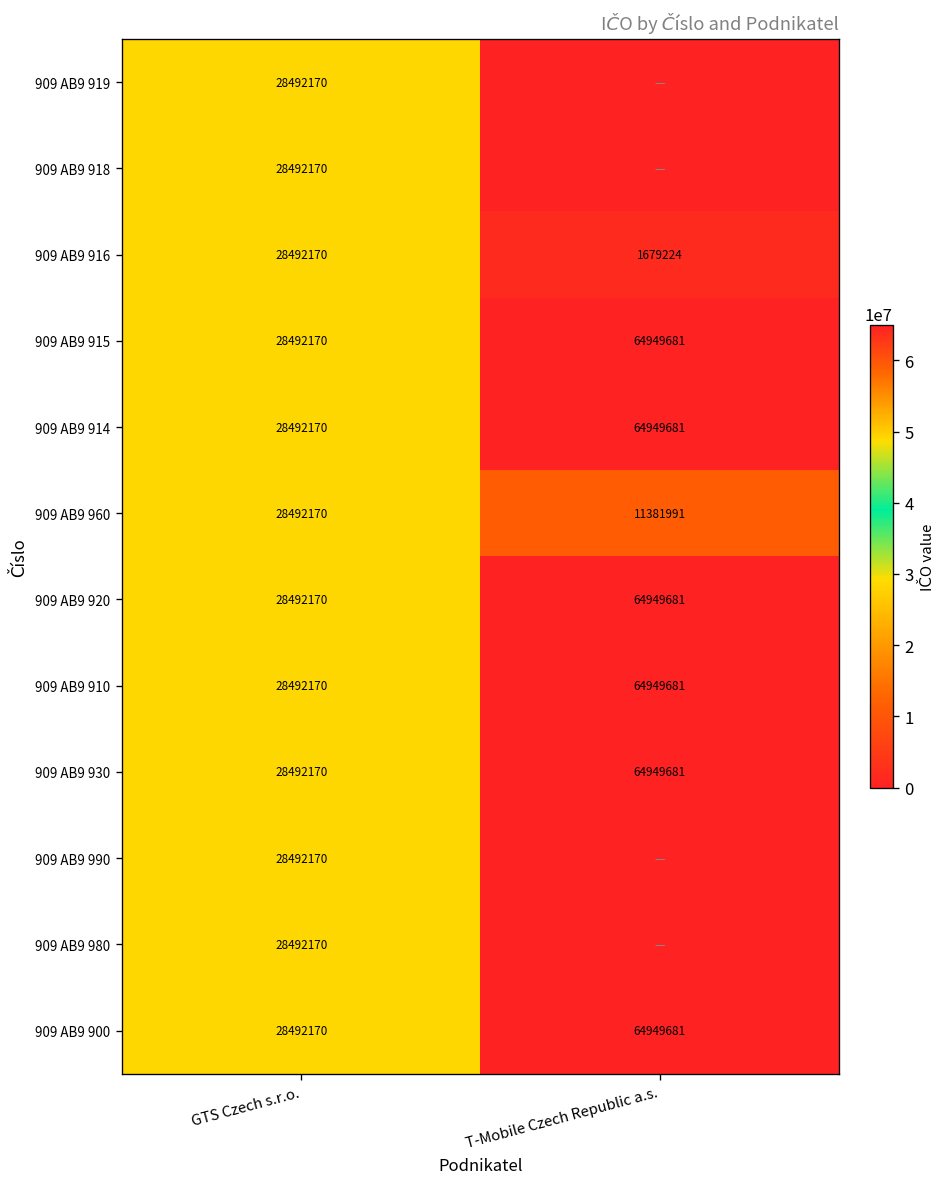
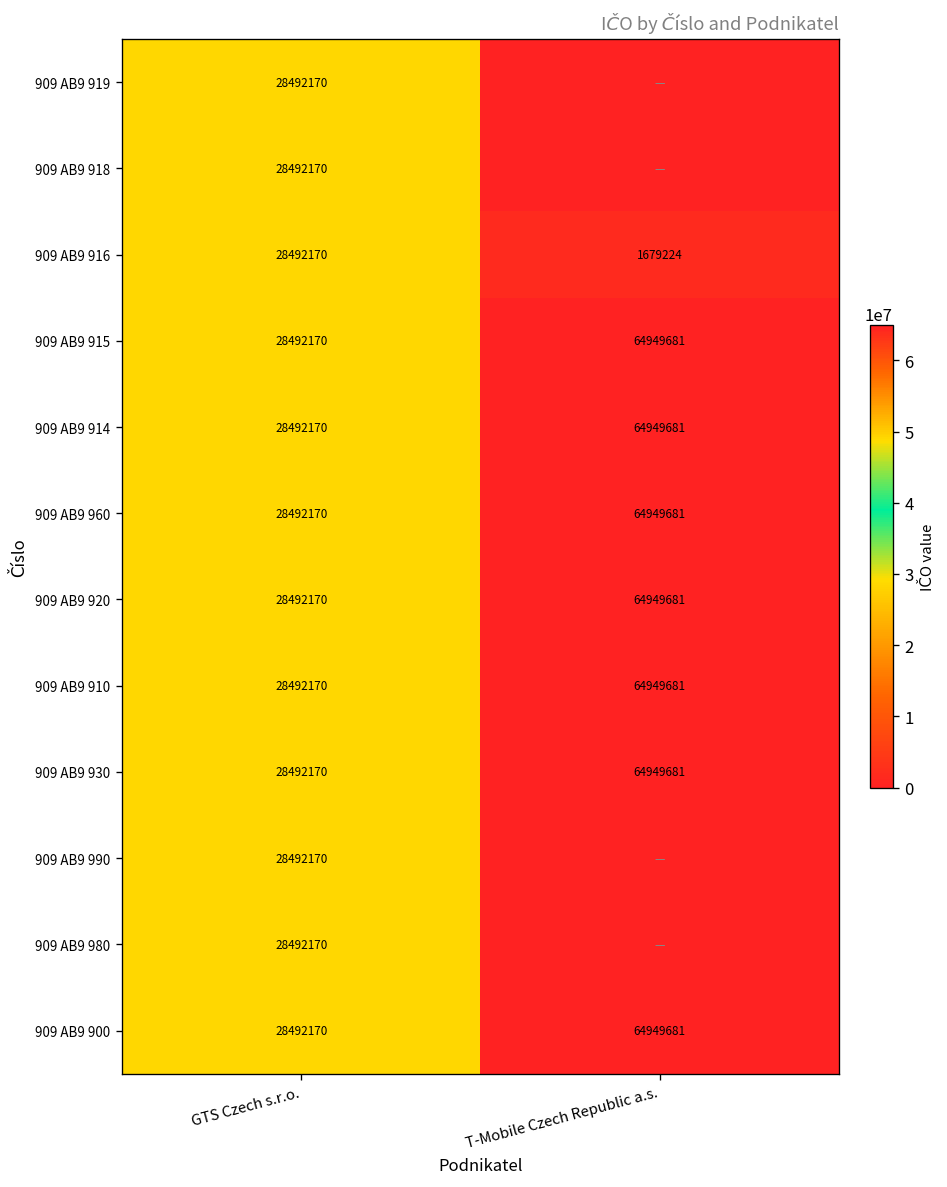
  {
    "909 AB9 919": {
      "GTS Czech s.r.o.": 28492170
    },
    "909 AB9 918": {
      "GTS Czech s.r.o.": 28492170
    },
    "909 AB9 916": {
      "GTS Czech s.r.o.": 28492170,
      "T-Mobile Czech Republic a.s.": 1679224
    },
    "909 AB9 915": {
      "GTS Czech s.r.o.": 28492170,
      "T-Mobile Czech Republic a.s.": 64949681
    },
    "909 AB9 914": {
      "GTS Czech s.r.o.": 28492170,
      "T-Mobile Czech Republic a.s.": 64949681
    },
    "909 AB9 960": {
      "GTS Czech s.r.o.": 28492170,
-     "T-Mobile Czech Republic a.s.": 11381991
+     "T-Mobile Czech Republic a.s.": 64949681
    },
    "909 AB9 920": {
      "GTS Czech s.r.o.": 28492170,
      "T-Mobile Czech Republic a.s.": 64949681
    },
    "909 AB9 910": {
      "GTS Czech s.r.o.": 28492170,
      "T-Mobile Czech Republic a.s.": 64949681
    },
    "909 AB9 930": {
      "GTS Czech s.r.o.": 28492170,
      "T-Mobile Czech Republic a.s.": 64949681
    },
    "909 AB9 990": {
      "GTS Czech s.r.o.": 28492170
    },
    "909 AB9 980": {
      "GTS Czech s.r.o.": 28492170
    },
    "909 AB9 900": {
      "GTS Czech s.r.o.": 28492170,
      "T-Mobile Czech Republic a.s.": 64949681
    }
  }
